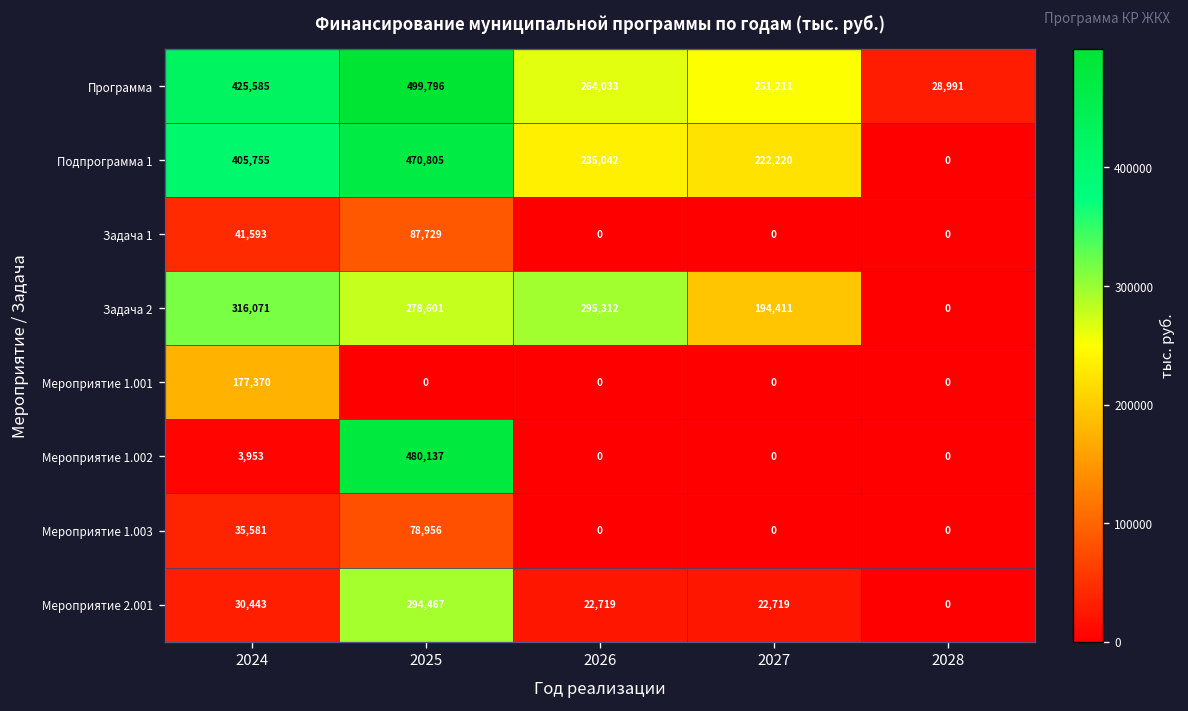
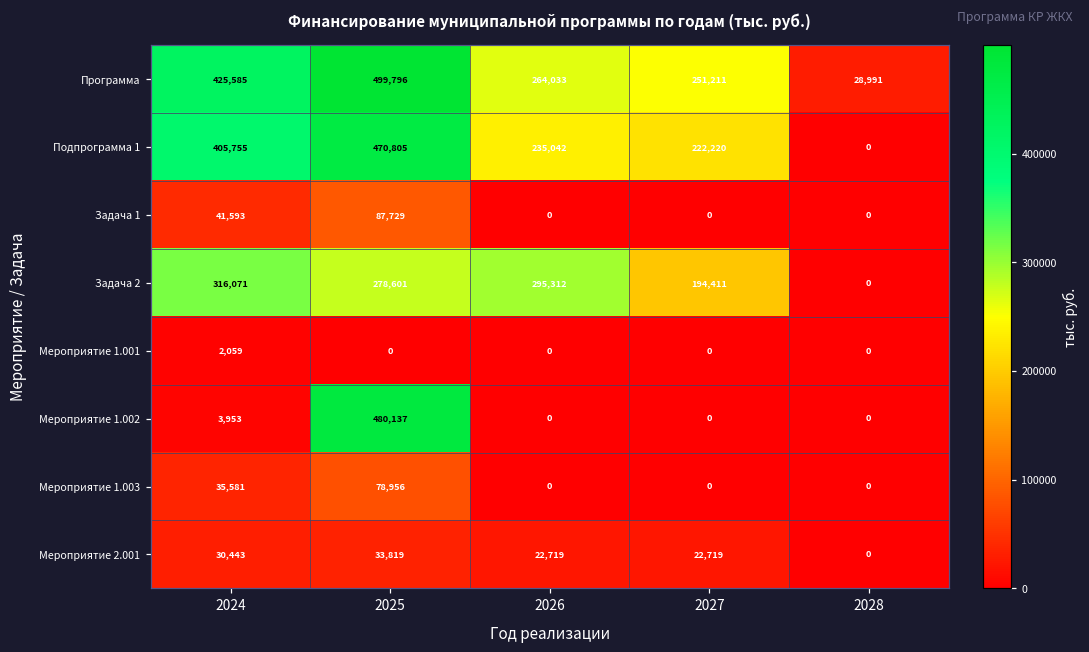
  {
    "Программа": {
      "2024": "425,585",
      "2025": "499,796",
      "2026": "264,033",
      "2027": "251,211",
      "2028": "28,991"
    },
    "Подпрограмма 1": {
      "2024": "405,755",
      "2025": "470,805",
      "2026": "235,042",
      "2027": "222,220",
      "2028": "0"
    },
    "Задача 1": {
      "2024": "41,593",
      "2025": "87,729",
      "2026": "0",
      "2027": "0",
      "2028": "0"
    },
    "Задача 2": {
      "2024": "316,071",
      "2025": "278,601",
      "2026": "295,312",
      "2027": "194,411",
      "2028": "0"
    },
    "Мероприятие 1.001": {
-     "2024": "177,370",
+     "2024": "2,059",
      "2025": "0",
      "2026": "0",
      "2027": "0",
      "2028": "0"
    },
    "Мероприятие 1.002": {
      "2024": "3,953",
      "2025": "480,137",
      "2026": "0",
      "2027": "0",
      "2028": "0"
    },
    "Мероприятие 1.003": {
      "2024": "35,581",
      "2025": "78,956",
      "2026": "0",
      "2027": "0",
      "2028": "0"
    },
    "Мероприятие 2.001": {
      "2024": "30,443",
-     "2025": "294,467",
+     "2025": "33,819",
      "2026": "22,719",
      "2027": "22,719",
      "2028": "0"
    }
  }
